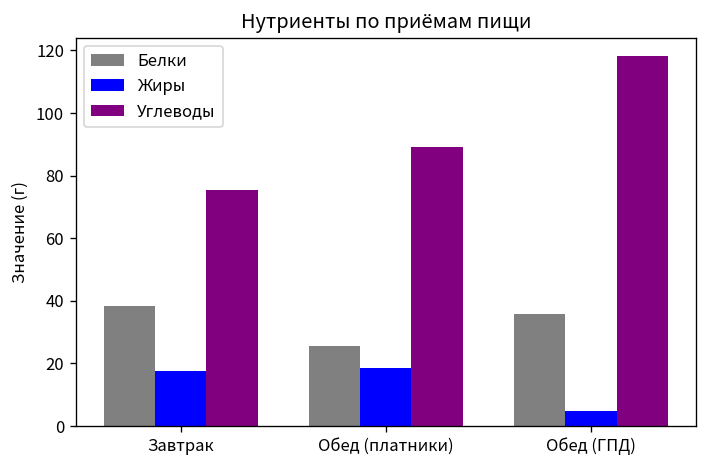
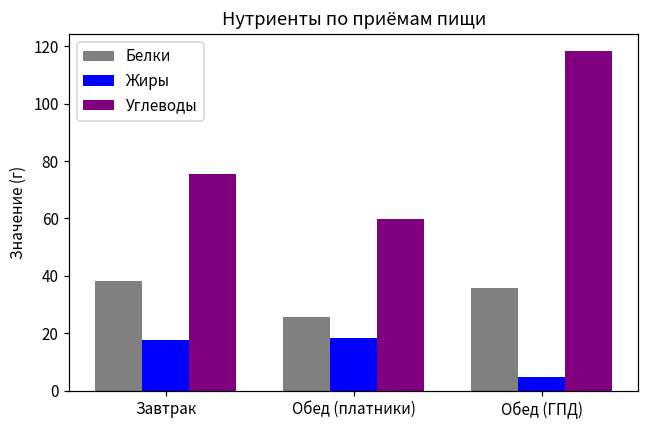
  {
    "Белки": {
      "Завтрак": 38,
      "Обед (платники)": 26,
      "Обед (ГПД)": 36
    },
    "Жиры": {
      "Завтрак": 18,
      "Обед (платники)": 18,
      "Обед (ГПД)": 5
    },
    "Углеводы": {
      "Завтрак": 75,
-     "Обед (платники)": 89,
+     "Обед (платники)": 60,
      "Обед (ГПД)": 118
    }
  }
